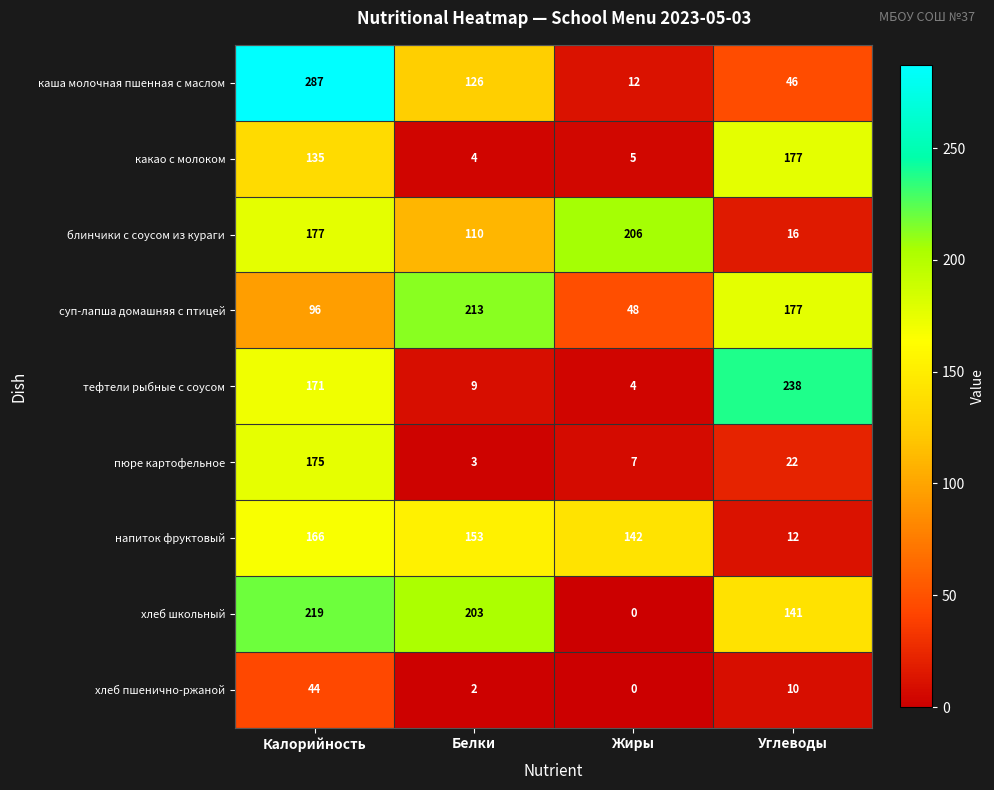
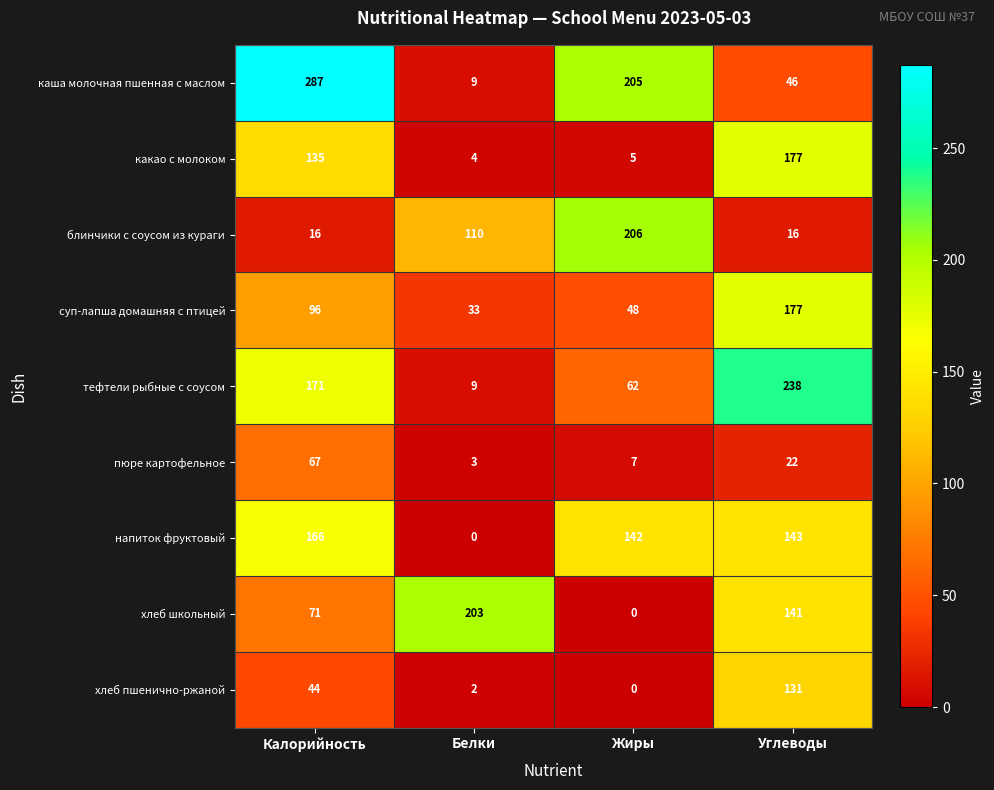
  {
    "каша молочная пшенная с маслом": {
      "Калорийность": 287,
-     "Белки": 126,
-     "Жиры": 12,
+     "Белки": 9,
+     "Жиры": 205,
      "Углеводы": 46
    },
    "какао с молоком": {
      "Калорийность": 135,
      "Белки": 4,
      "Жиры": 5,
      "Углеводы": 177
    },
    "блинчики с соусом из кураги": {
-     "Калорийность": 177,
+     "Калорийность": 16,
      "Белки": 110,
      "Жиры": 206,
      "Углеводы": 16
    },
    "суп-лапша домашняя с птицей": {
      "Калорийность": 96,
-     "Белки": 213,
+     "Белки": 33,
      "Жиры": 48,
      "Углеводы": 177
    },
    "тефтели рыбные с соусом": {
      "Калорийность": 171,
      "Белки": 9,
-     "Жиры": 4,
+     "Жиры": 62,
      "Углеводы": 238
    },
    "пюре картофельное": {
-     "Калорийность": 175,
+     "Калорийность": 67,
      "Белки": 3,
      "Жиры": 7,
      "Углеводы": 22
    },
    "напиток фруктовый": {
      "Калорийность": 166,
-     "Белки": 153,
+     "Белки": 0,
      "Жиры": 142,
-     "Углеводы": 12
+     "Углеводы": 143
    },
    "хлеб школьный": {
-     "Калорийность": 219,
+     "Калорийность": 71,
      "Белки": 203,
      "Жиры": 0,
      "Углеводы": 141
    },
    "хлеб пшенично-ржаной": {
      "Калорийность": 44,
      "Белки": 2,
      "Жиры": 0,
-     "Углеводы": 10
+     "Углеводы": 131
    }
  }
